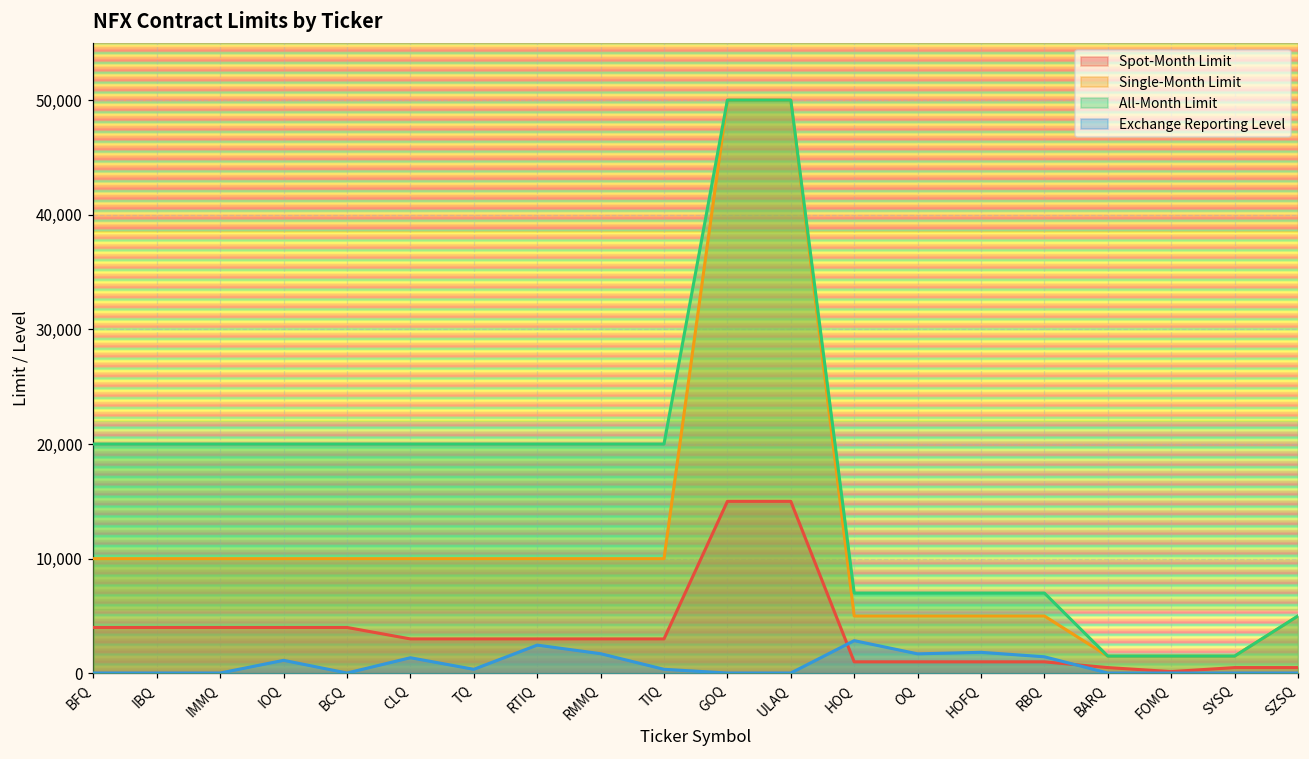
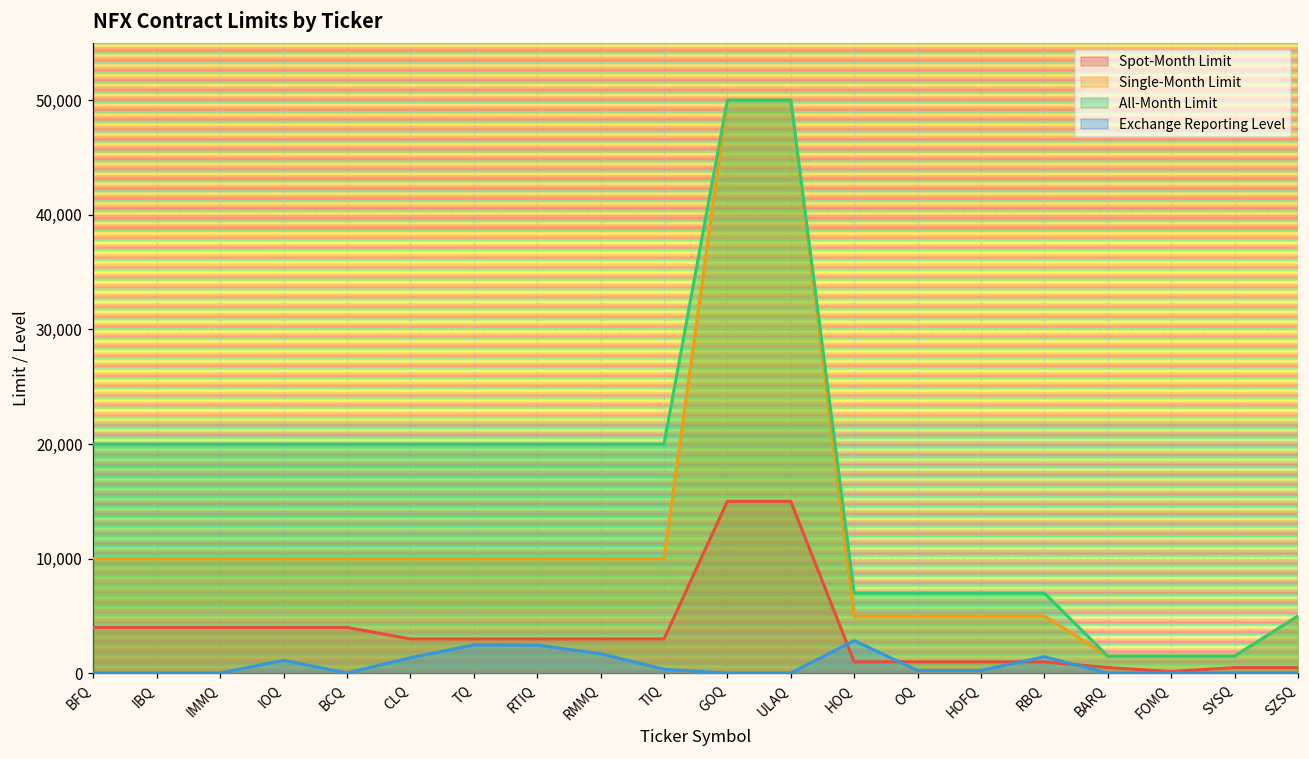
  {
    "All-Month Limit": {
      "BFQ": "20,000",
      "IBQ": "20,000",
      "IMMQ": "20,000",
      "IOQ": "20,000",
      "BCQ": "20,000",
      "CLQ": "20,000",
      "TQ": "20,000",
      "RTIQ": "20,000",
      "RMMQ": "20,000",
      "TIQ": "20,000",
      "HOQ": "7,000",
      "OQ": "7,000",
      "HOFQ": "7,000",
      "RBQ": "7,000"
    },
    "Exchange Reporting Level": {
      "BFQ": "0",
      "IBQ": "0",
      "IMMQ": "0",
      "IOQ": "1,100",
      "BCQ": "0",
      "CLQ": "1,400",
-     "TQ": "400",
+     "TQ": "2,500",
      "RTIQ": "2,500",
      "RMMQ": "1,700",
      "TIQ": "400",
      "GOQ": "0",
      "ULAQ": "0",
      "HOQ": "2,900",
-     "OQ": "1,700",
-     "HOFQ": "1,800",
+     "OQ": "300",
+     "HOFQ": "300",
      "RBQ": "1,400",
      "BARQ": "0",
      "SYSQ": "0",
      "SZSQ": "0"
    }
  }
